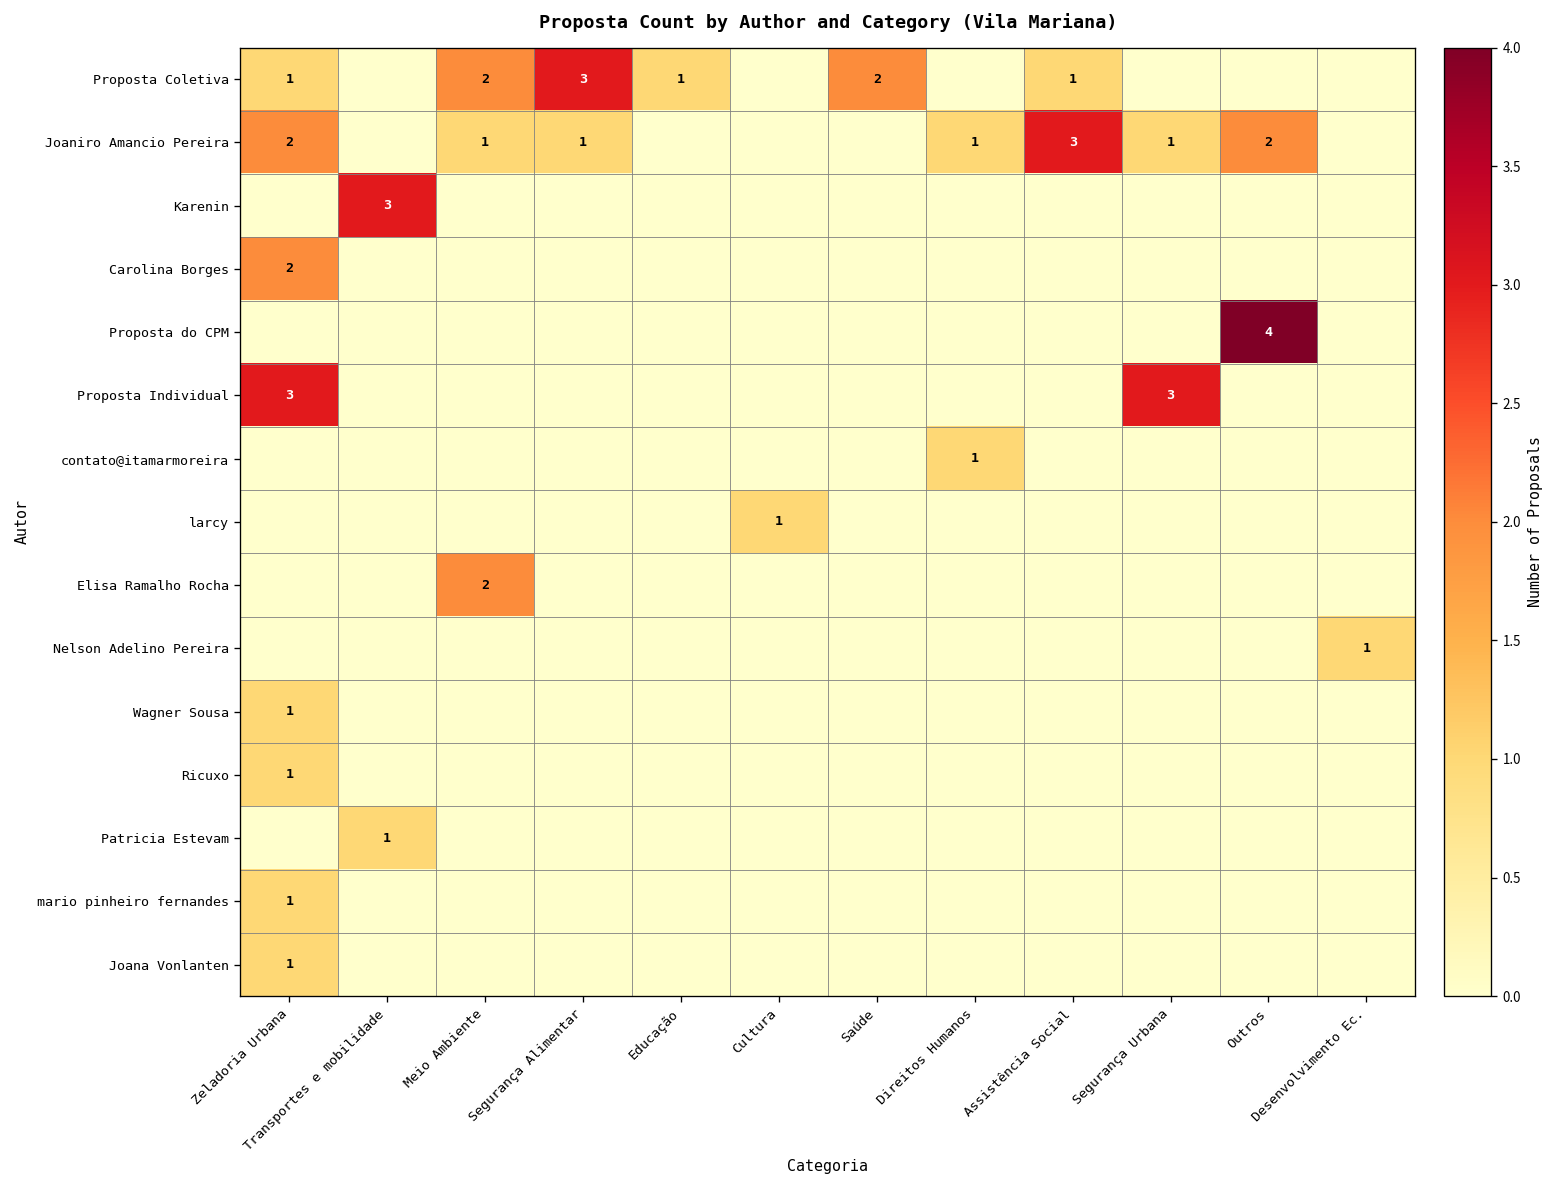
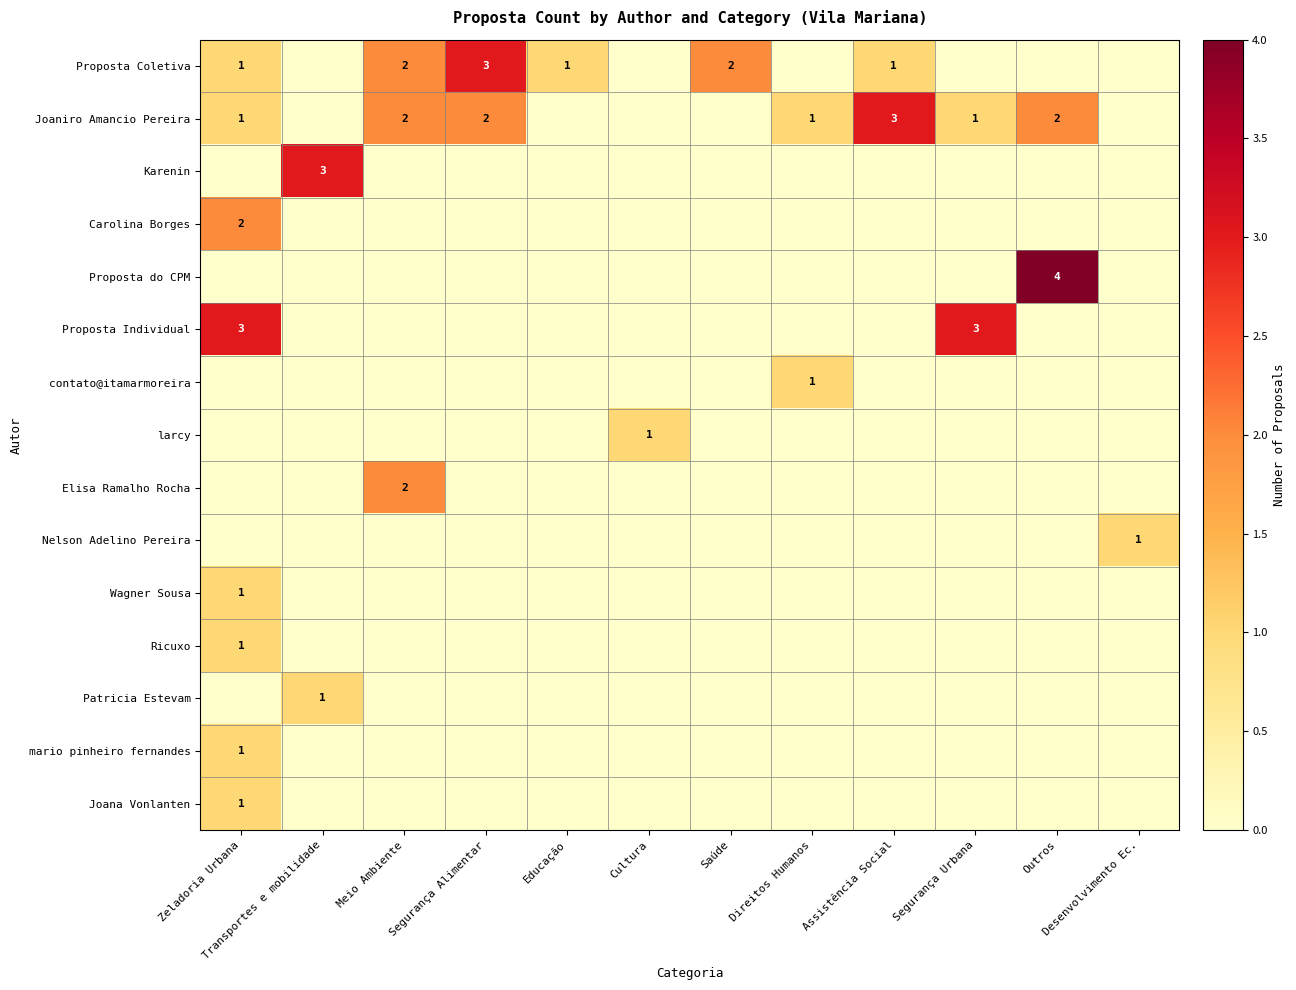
  {
    "Proposta Coletiva": {
      "Zeladoria Urbana": 1,
      "Meio Ambiente": 2,
      "Segurança Alimentar": 3,
      "Educação": 1,
      "Saúde": 2,
      "Assistência Social": 1
    },
    "Joaniro Amancio Pereira": {
-     "Zeladoria Urbana": 2,
-     "Meio Ambiente": 1,
-     "Segurança Alimentar": 1,
+     "Zeladoria Urbana": 1,
+     "Meio Ambiente": 2,
+     "Segurança Alimentar": 2,
      "Direitos Humanos": 1,
      "Assistência Social": 3,
      "Segurança Urbana": 1,
      "Outros": 2
    },
    "Karenin": {
      "Transportes e mobilidade": 3
    },
    "Carolina Borges": {
      "Zeladoria Urbana": 2
    },
    "Proposta do CPM": {
      "Outros": 4
    },
    "Proposta Individual": {
      "Zeladoria Urbana": 3,
      "Segurança Urbana": 3
    },
    "contato@itamarmoreira": {
      "Direitos Humanos": 1
    },
    "larcy": {
      "Cultura": 1
    },
    "Elisa Ramalho Rocha": {
      "Meio Ambiente": 2
    },
    "Nelson Adelino Pereira": {
      "Desenvolvimento Ec.": 1
    },
    "Wagner Sousa": {
      "Zeladoria Urbana": 1
    },
    "Ricuxo": {
      "Zeladoria Urbana": 1
    },
    "Patricia Estevam": {
      "Transportes e mobilidade": 1
    },
    "mario pinheiro fernandes": {
      "Zeladoria Urbana": 1
    },
    "Joana Vonlanten": {
      "Zeladoria Urbana": 1
    }
  }
